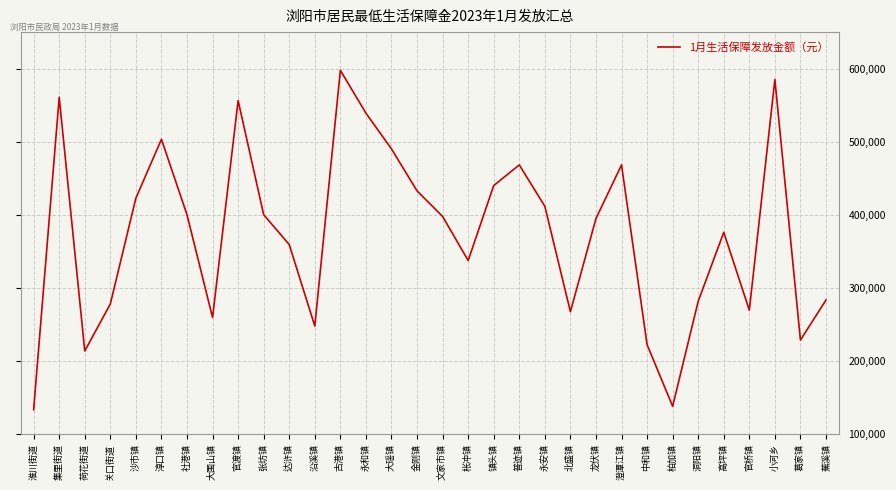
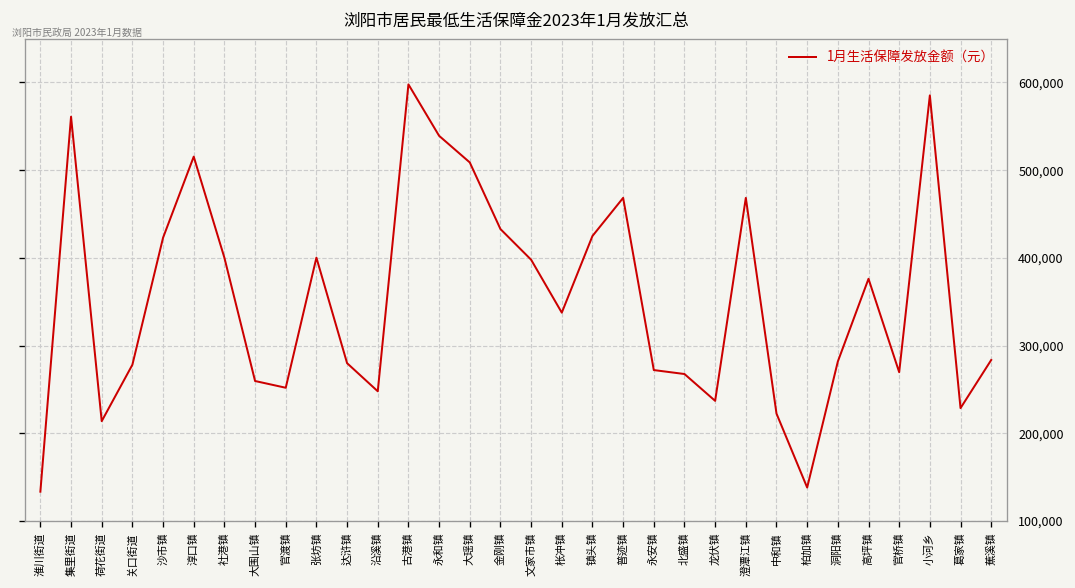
  {
    "淮川街道": "130,000",
    "集里街道": "560,000",
    "荷花街道": "210,000",
    "关口街道": "280,000",
    "沙市镇": "420,000",
-   "淳口镇": "500,000",
+   "淳口镇": "520,000",
    "社港镇": "400,000",
    "大围山镇": "260,000",
-   "官渡镇": "560,000",
+   "官渡镇": "250,000",
    "张坊镇": "400,000",
-   "达浒镇": "360,000",
+   "达浒镇": "280,000",
    "沿溪镇": "250,000",
    "古港镇": "600,000",
    "永和镇": "540,000",
-   "大瑶镇": "490,000",
+   "大瑶镇": "510,000",
    "金刚镇": "430,000",
    "文家市镇": "400,000",
    "枨冲镇": "340,000",
-   "镇头镇": "440,000",
+   "镇头镇": "420,000",
    "普迹镇": "470,000",
-   "永安镇": "410,000",
+   "永安镇": "270,000",
    "北盛镇": "270,000",
-   "龙伏镇": "400,000",
+   "龙伏镇": "240,000",
    "澄潭江镇": "470,000",
    "中和镇": "220,000",
    "柏加镇": "140,000",
    "洞阳镇": "280,000",
    "高坪镇": "380,000",
    "官桥镇": "270,000",
    "小河乡": "590,000",
    "葛家镇": "230,000",
    "蕉溪镇": "280,000"
  }
